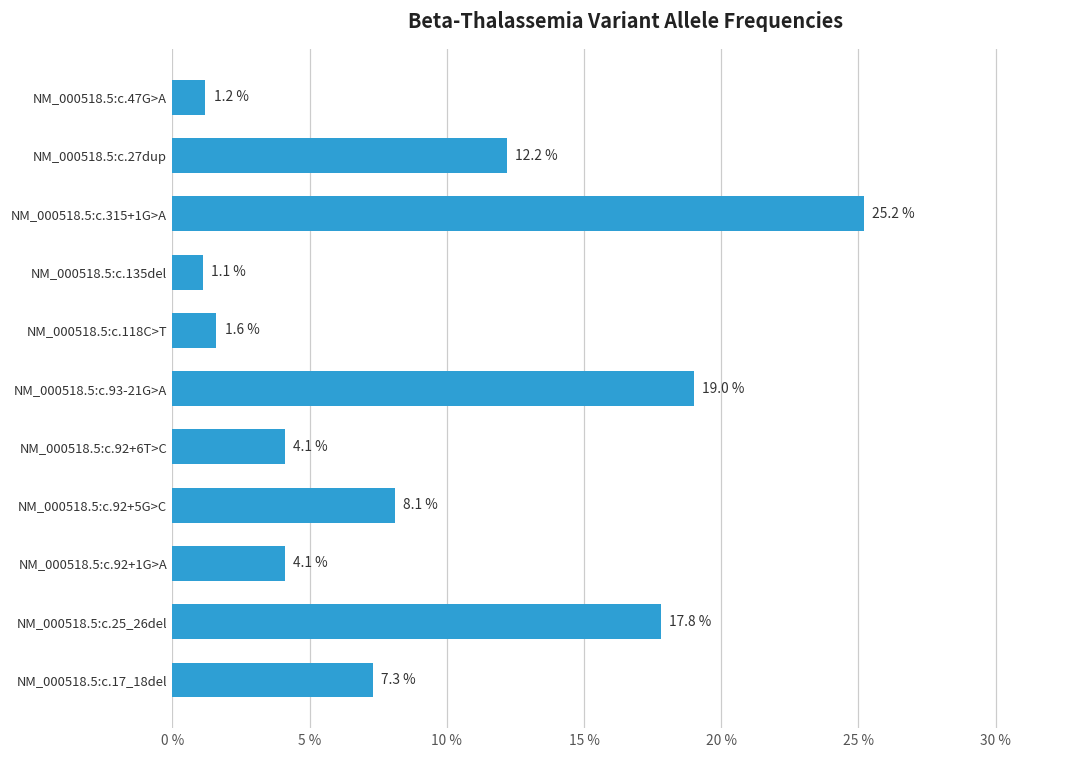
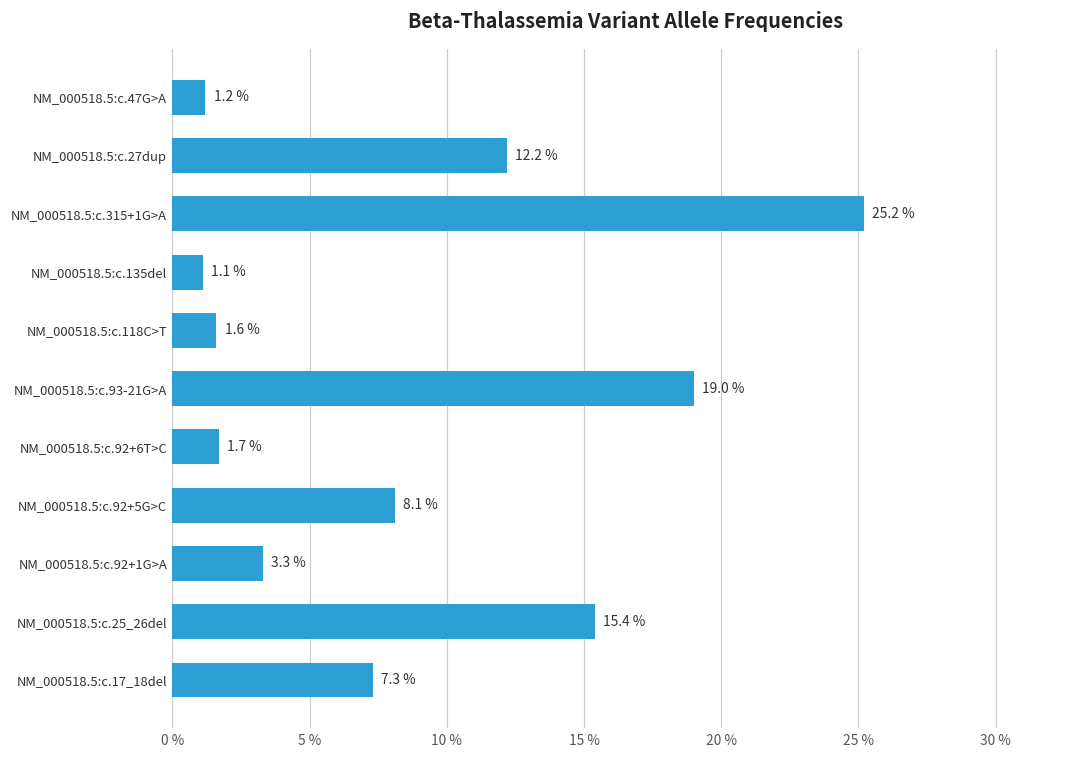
  {
    "NM_000518.5:c.47G>A": "1.2 %",
    "NM_000518.5:c.27dup": "12.2 %",
    "NM_000518.5:c.315+1G>A": "25.2 %",
    "NM_000518.5:c.135del": "1.1 %",
    "NM_000518.5:c.118C>T": "1.6 %",
    "NM_000518.5:c.93-21G>A": "19.0 %",
-   "NM_000518.5:c.92+6T>C": "4.1 %",
+   "NM_000518.5:c.92+6T>C": "1.7 %",
    "NM_000518.5:c.92+5G>C": "8.1 %",
-   "NM_000518.5:c.92+1G>A": "4.1 %",
-   "NM_000518.5:c.25_26del": "17.8 %",
+   "NM_000518.5:c.92+1G>A": "3.3 %",
+   "NM_000518.5:c.25_26del": "15.4 %",
    "NM_000518.5:c.17_18del": "7.3 %"
  }
